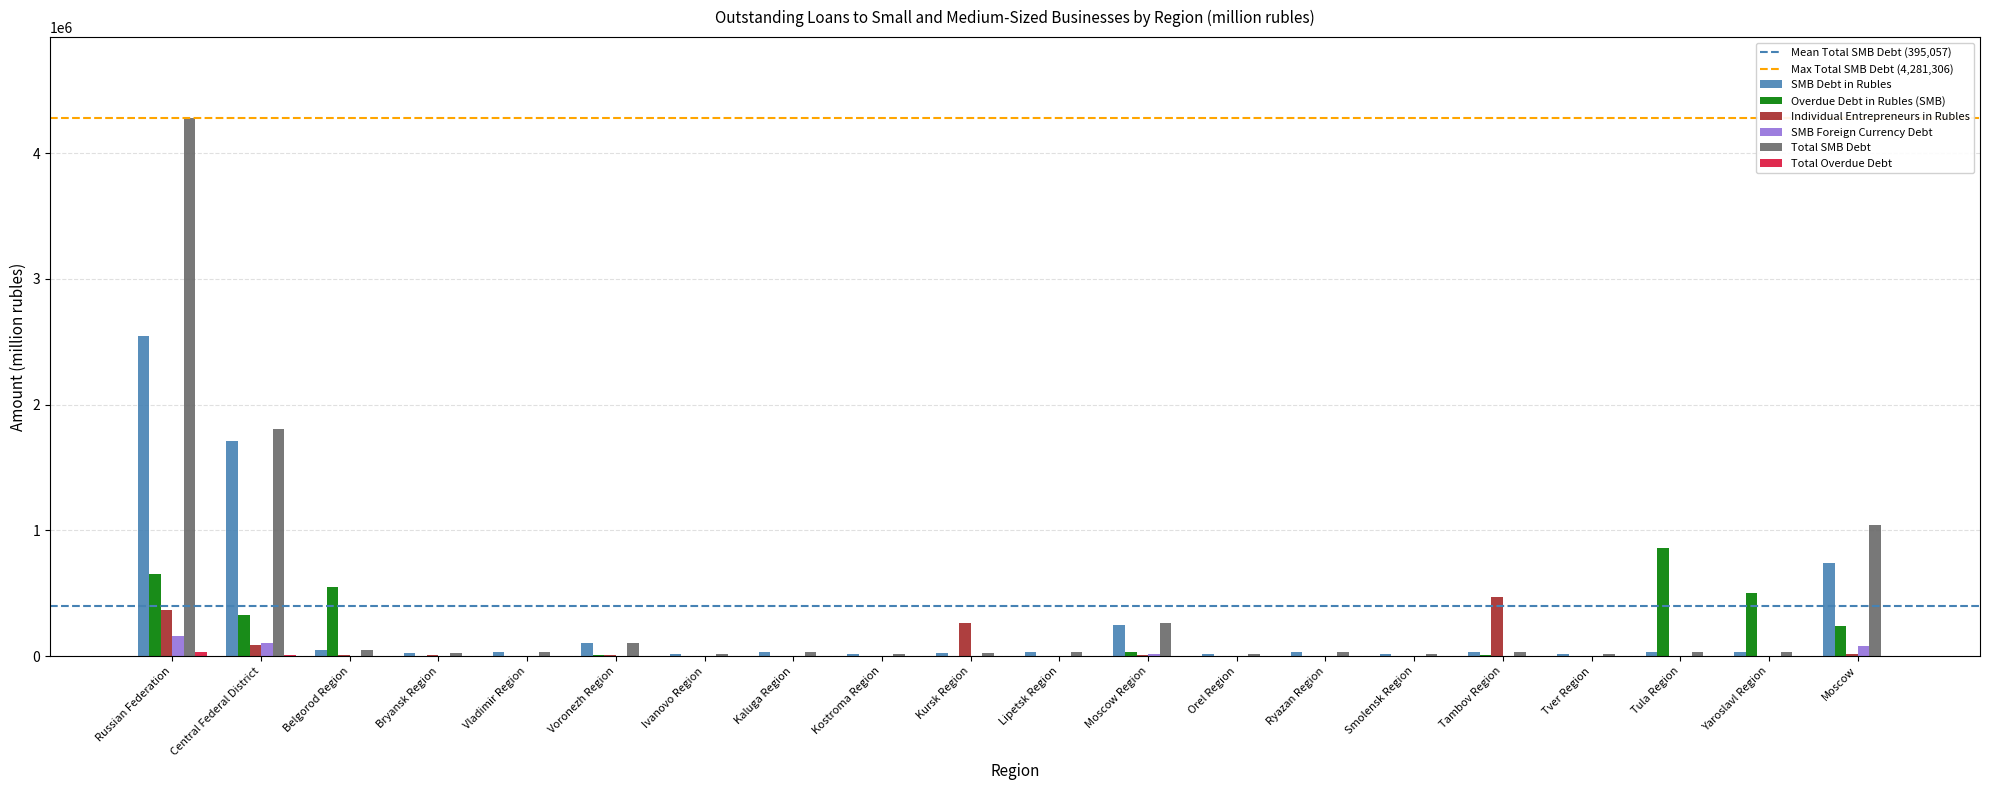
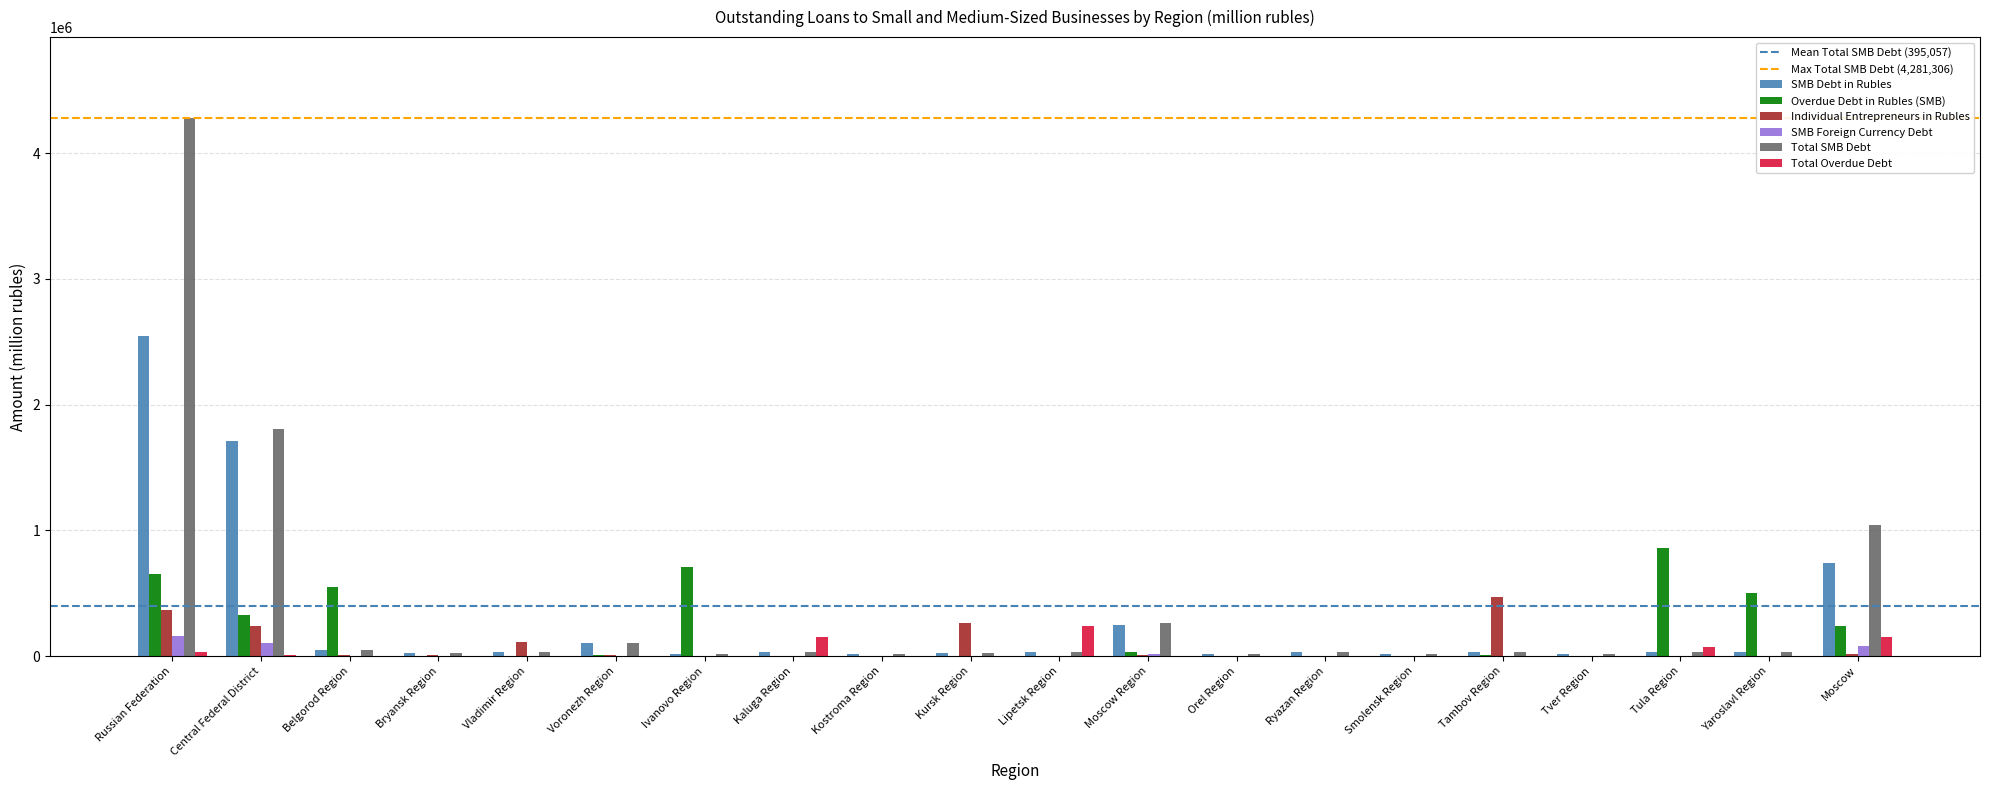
  {
    "SMB Debt in Rubles": {
      "Russian Federation": 2550000,
      "Central Federal District": 1710000,
      "Belgorod Region": 40000,
      "Bryansk Region": 20000,
      "Vladimir Region": 30000,
      "Voronezh Region": 100000,
      "Kaluga Region": 30000,
      "Kursk Region": 30000,
      "Lipetsk Region": 30000,
      "Moscow Region": 250000,
      "Ryazan Region": 30000,
      "Tambov Region": 30000,
      "Tula Region": 30000,
      "Yaroslavl Region": 30000,
      "Moscow": 740000
    },
    "Overdue Debt in Rubles (SMB)": {
      "Russian Federation": 650000,
      "Central Federal District": 330000,
      "Belgorod Region": 550000,
-     "Ivanovo Region": 0,
+     "Ivanovo Region": 710000,
      "Moscow Region": 30000,
      "Tula Region": 860000,
      "Yaroslavl Region": 500000,
      "Moscow": 240000
    },
    "Individual Entrepreneurs in Rubles": {
      "Russian Federation": 370000,
-     "Central Federal District": 90000,
-     "Vladimir Region": 0,
+     "Central Federal District": 240000,
+     "Vladimir Region": 110000,
      "Kursk Region": 260000,
      "Tambov Region": 470000
    },
    "SMB Foreign Currency Debt": {
      "Russian Federation": 160000,
      "Central Federal District": 100000,
      "Moscow": 80000
    },
    "Total SMB Debt": {
      "Russian Federation": 4280000,
      "Central Federal District": 1810000,
      "Belgorod Region": 40000,
      "Bryansk Region": 30000,
      "Vladimir Region": 30000,
      "Voronezh Region": 100000,
      "Kaluga Region": 30000,
      "Kursk Region": 30000,
      "Lipetsk Region": 30000,
      "Moscow Region": 260000,
      "Ryazan Region": 30000,
      "Tambov Region": 30000,
      "Tula Region": 30000,
      "Yaroslavl Region": 30000,
      "Moscow": 1040000
    },
    "Total Overdue Debt": {
      "Russian Federation": 30000,
-     "Kaluga Region": 0,
-     "Lipetsk Region": 0,
-     "Tula Region": 0,
-     "Moscow": 0
+     "Kaluga Region": 160000,
+     "Lipetsk Region": 240000,
+     "Tula Region": 70000,
+     "Moscow": 150000
    }
  }
